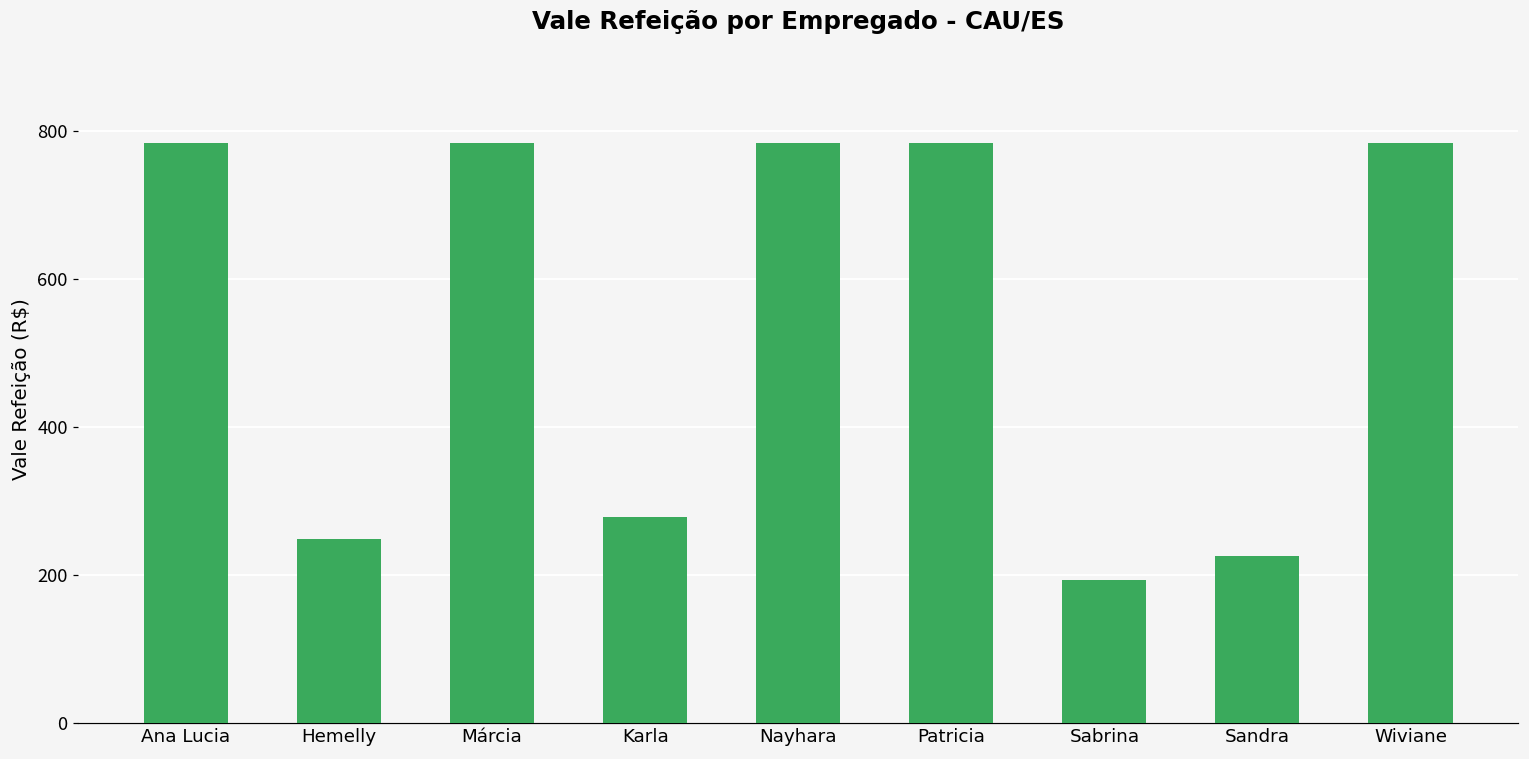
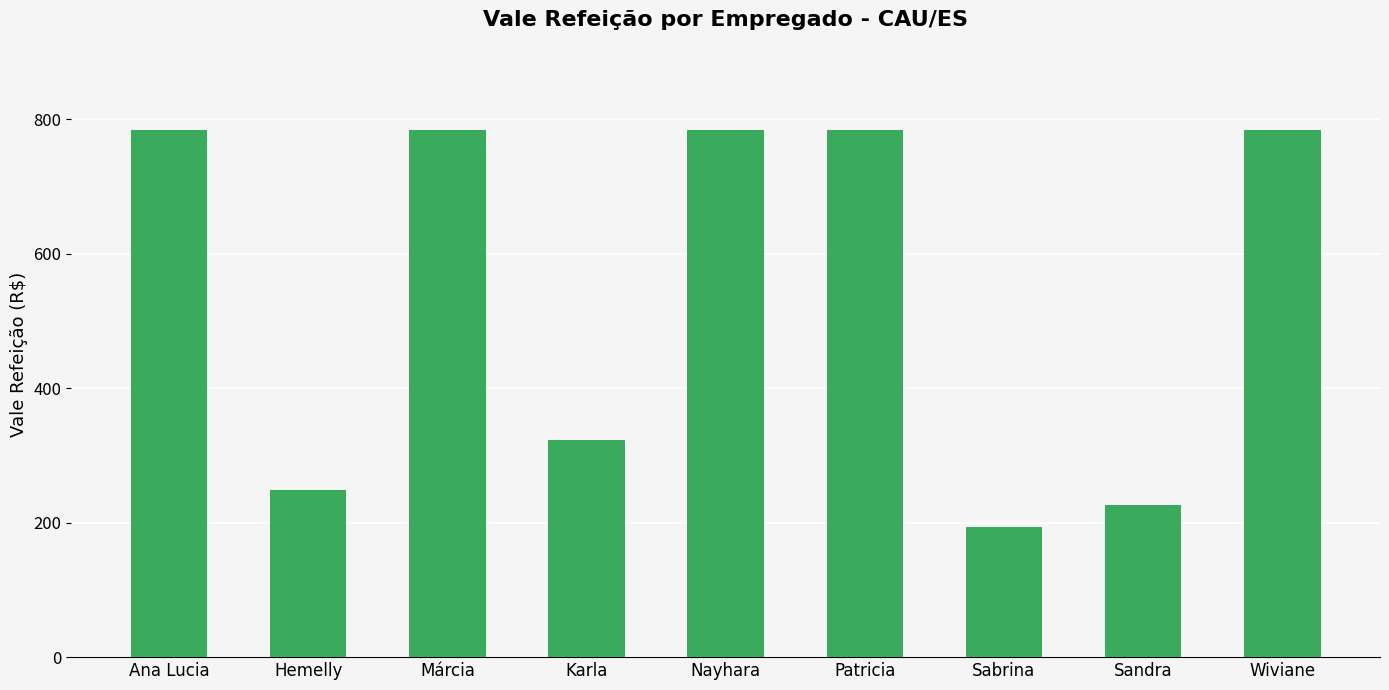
  {
    "Ana Lucia": 780,
    "Hemelly": 250,
    "Márcia": 780,
-   "Karla": 280,
+   "Karla": 320,
    "Nayhara": 780,
    "Patricia": 780,
    "Sabrina": 190,
    "Sandra": 230,
    "Wiviane": 780
  }
